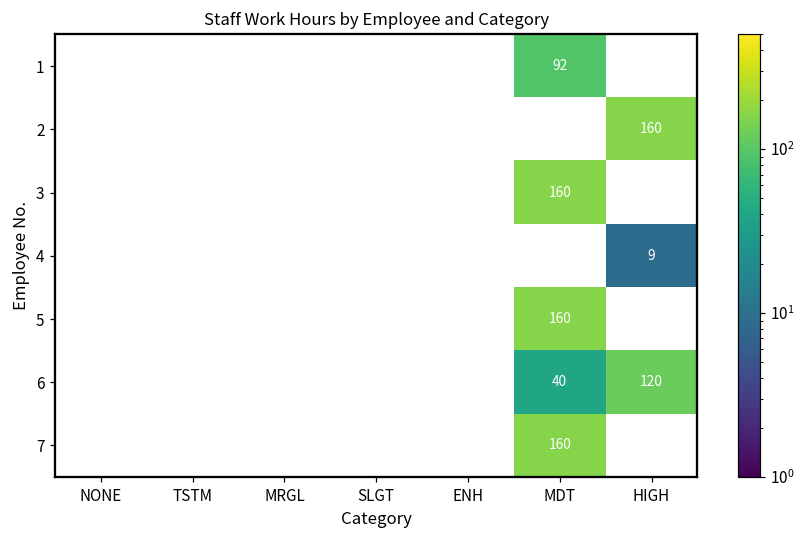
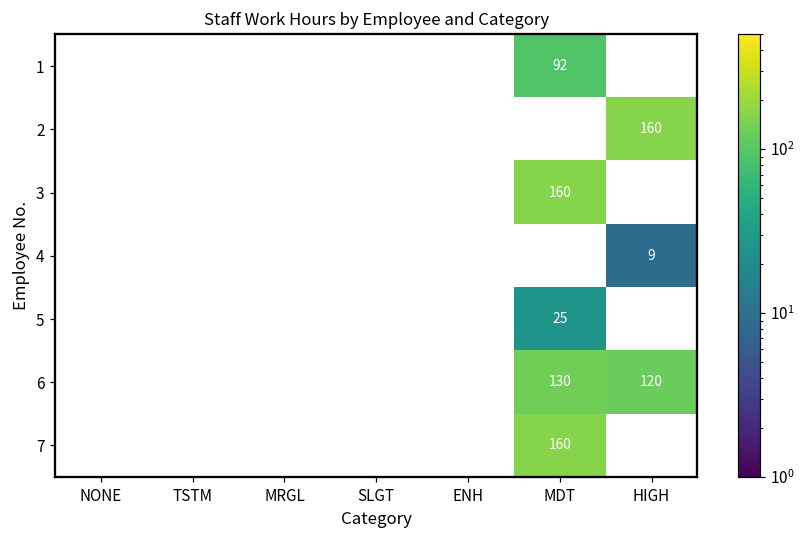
  {
    "1": {
      "MDT": 92
    },
    "2": {
      "HIGH": 160
    },
    "3": {
      "MDT": 160
    },
    "4": {
      "HIGH": 9
    },
    "5": {
-     "MDT": 160
+     "MDT": 25
    },
    "6": {
-     "MDT": 40,
+     "MDT": 130,
      "HIGH": 120
    },
    "7": {
      "MDT": 160
    }
  }
